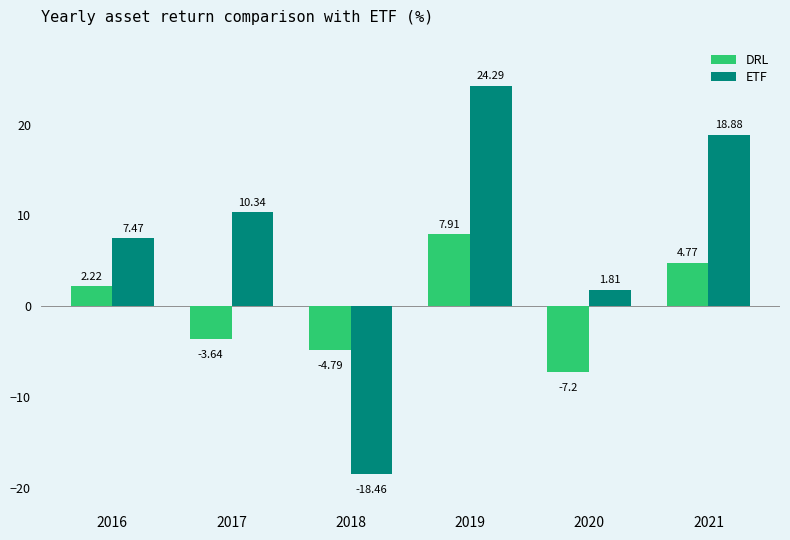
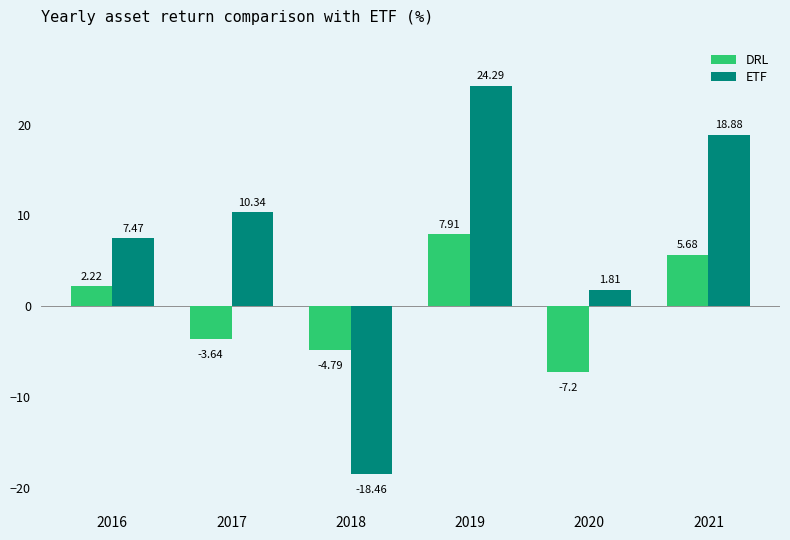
  {
    "DRL": {
      "2016": 2.22,
      "2017": -3.64,
      "2018": -4.79,
      "2019": 7.91,
      "2020": -7.2,
-     "2021": 4.77
+     "2021": 5.68
    },
    "ETF": {
      "2016": 7.47,
      "2017": 10.34,
      "2018": -18.46,
      "2019": 24.29,
      "2020": 1.81,
      "2021": 18.88
    }
  }
